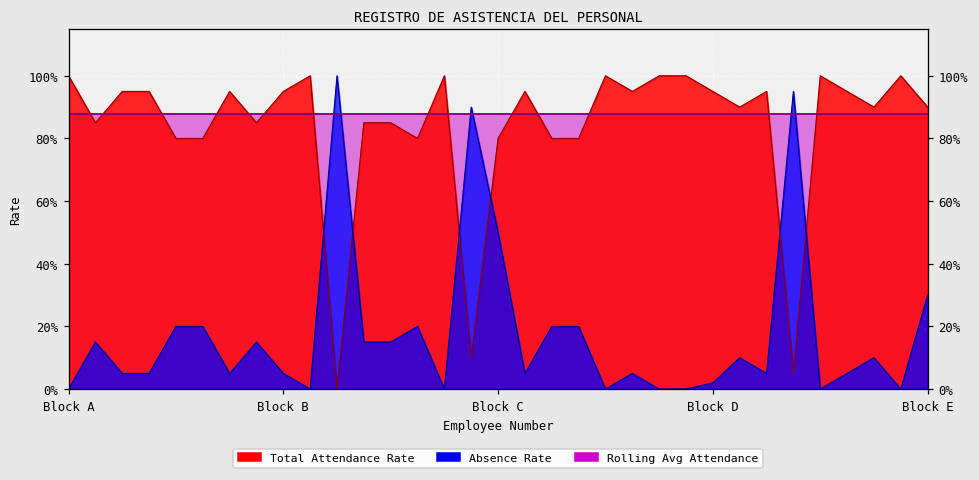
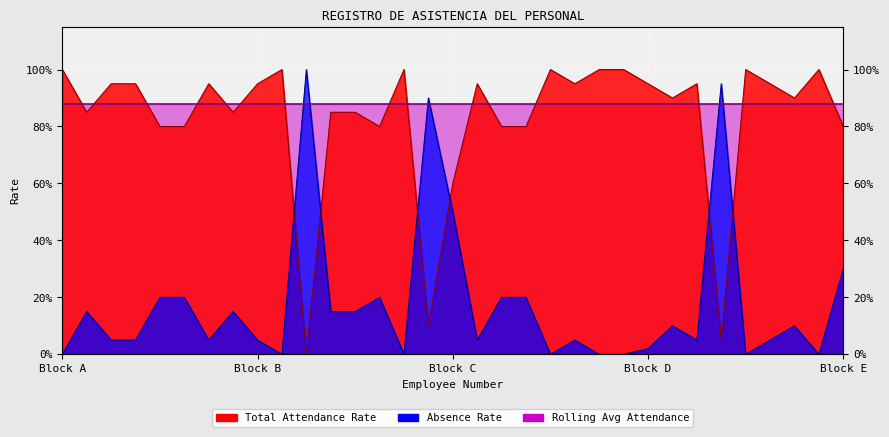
  {
    "Total Attendance Rate": {
      "Block A": "100%",
      "Block B": "95%",
-     "Block C": "80%",
+     "Block C": "60%",
      "Block D": "95%",
-     "Block E": "90%"
+     "Block E": "80%"
    },
    "Absence Rate": {
      "Block A": "0%",
      "Block B": "5%",
      "Block C": "50%",
      "Block D": "2%",
      "Block E": "30%"
    },
    "Rolling Avg Attendance": {
      "Block A": "88%",
      "Block B": "88%",
      "Block C": "88%",
      "Block D": "88%",
      "Block E": "88%"
    }
  }
